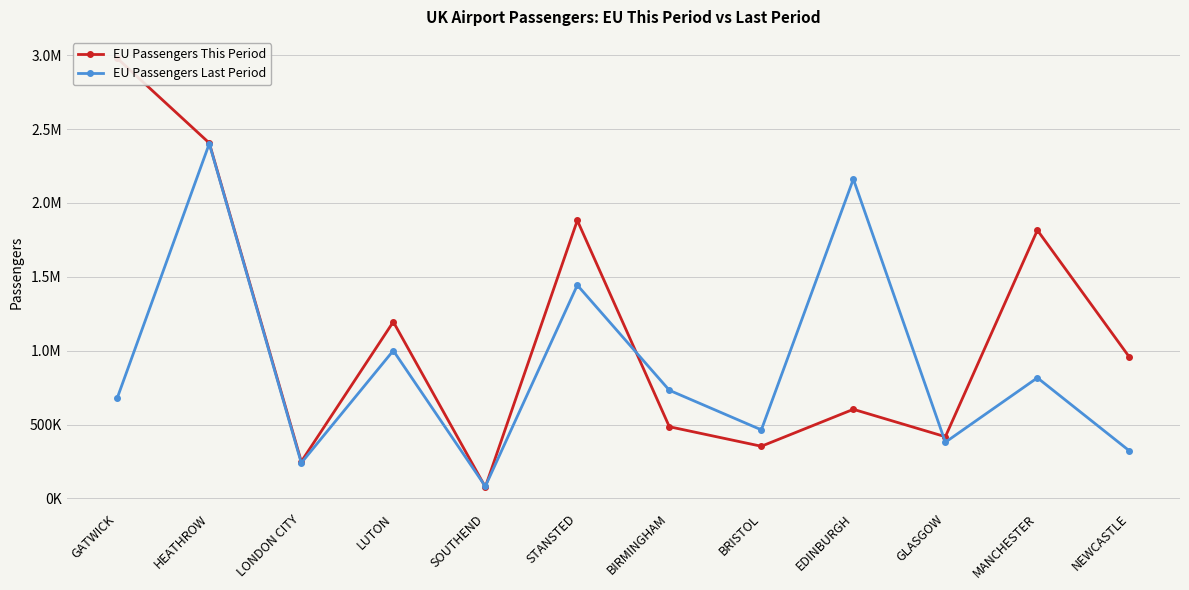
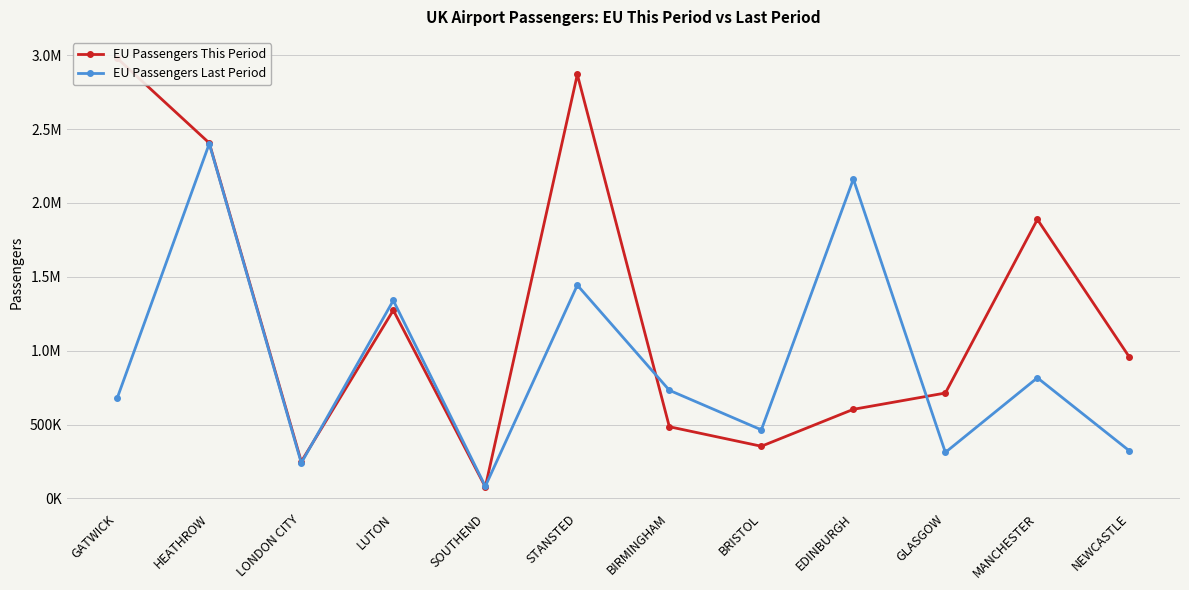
  {
    "EU Passengers This Period": {
-     "LUTON": 1200000,
-     "STANSTED": 1880000,
+     "LUTON": 1270000,
+     "STANSTED": 2870000,
      "BIRMINGHAM": 490000,
      "BRISTOL": 350000,
      "EDINBURGH": 600000,
-     "GLASGOW": 420000,
-     "MANCHESTER": 1820000,
+     "GLASGOW": 710000,
+     "MANCHESTER": 1890000,
      "NEWCASTLE": 960000
    },
    "EU Passengers Last Period": {
      "GATWICK": 680000,
-     "LUTON": 1000000,
+     "LUTON": 1340000,
      "STANSTED": 1440000,
      "BIRMINGHAM": 730000,
      "BRISTOL": 460000,
      "EDINBURGH": 2160000,
-     "GLASGOW": 380000,
+     "GLASGOW": 310000,
      "MANCHESTER": 820000,
      "NEWCASTLE": 320000
    }
  }
